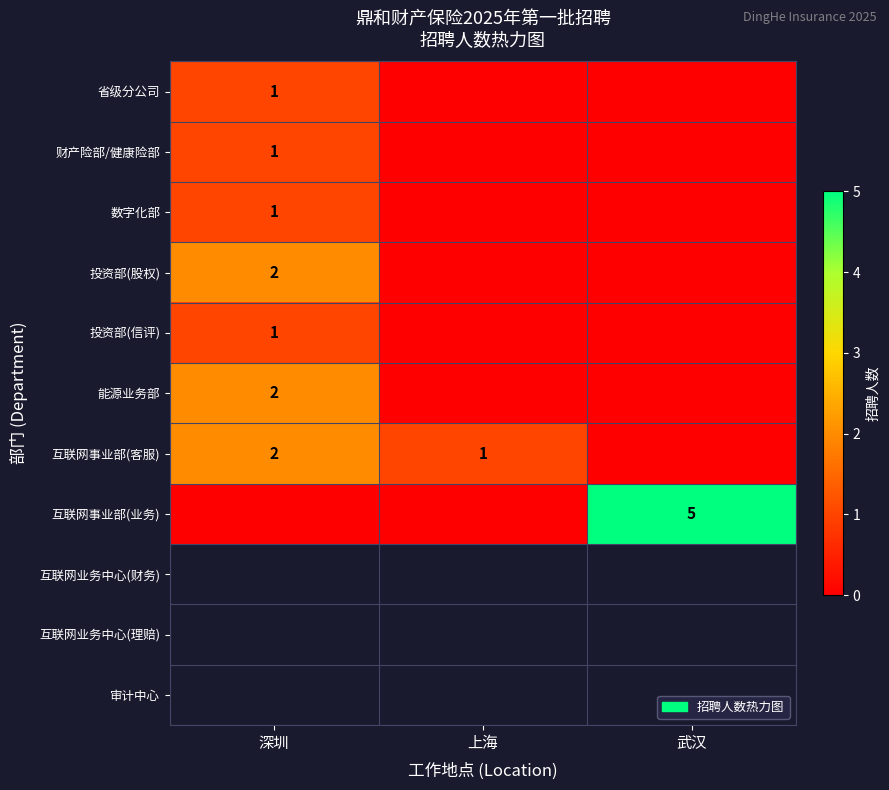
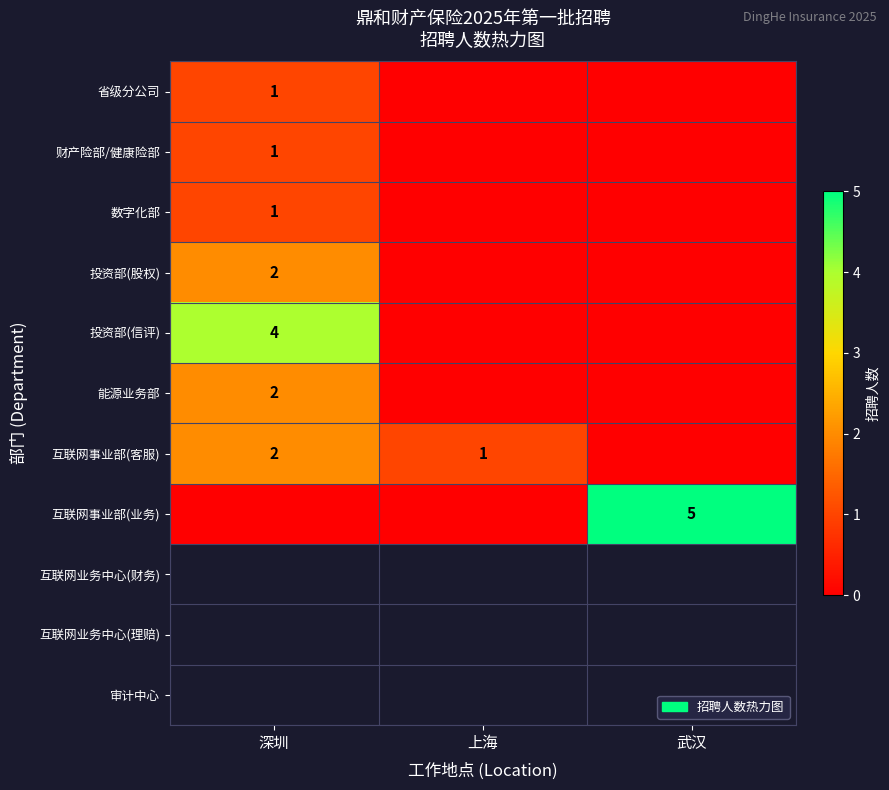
  {
    "省级分公司": {
      "深圳": 1
    },
    "财产险部/健康险部": {
      "深圳": 1
    },
    "数字化部": {
      "深圳": 1
    },
    "投资部(股权)": {
      "深圳": 2
    },
    "投资部(信评)": {
-     "深圳": 1
+     "深圳": 4
    },
    "能源业务部": {
      "深圳": 2
    },
    "互联网事业部(客服)": {
      "深圳": 2,
      "上海": 1
    },
    "互联网事业部(业务)": {
      "武汉": 5
    }
  }
